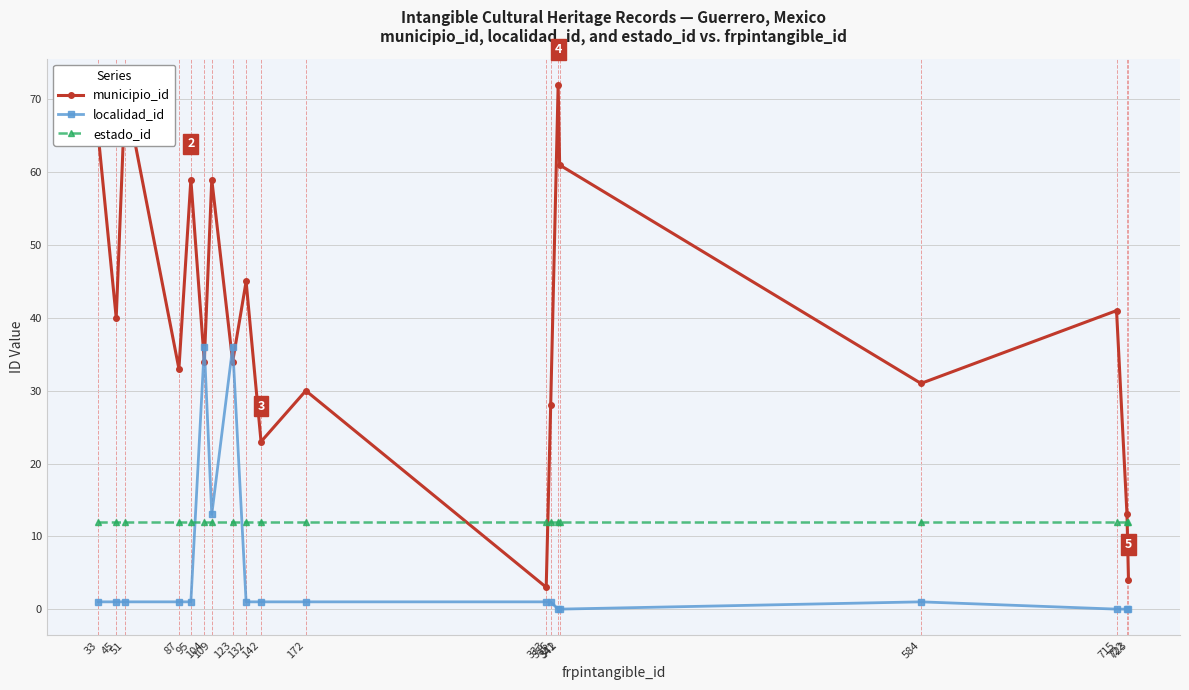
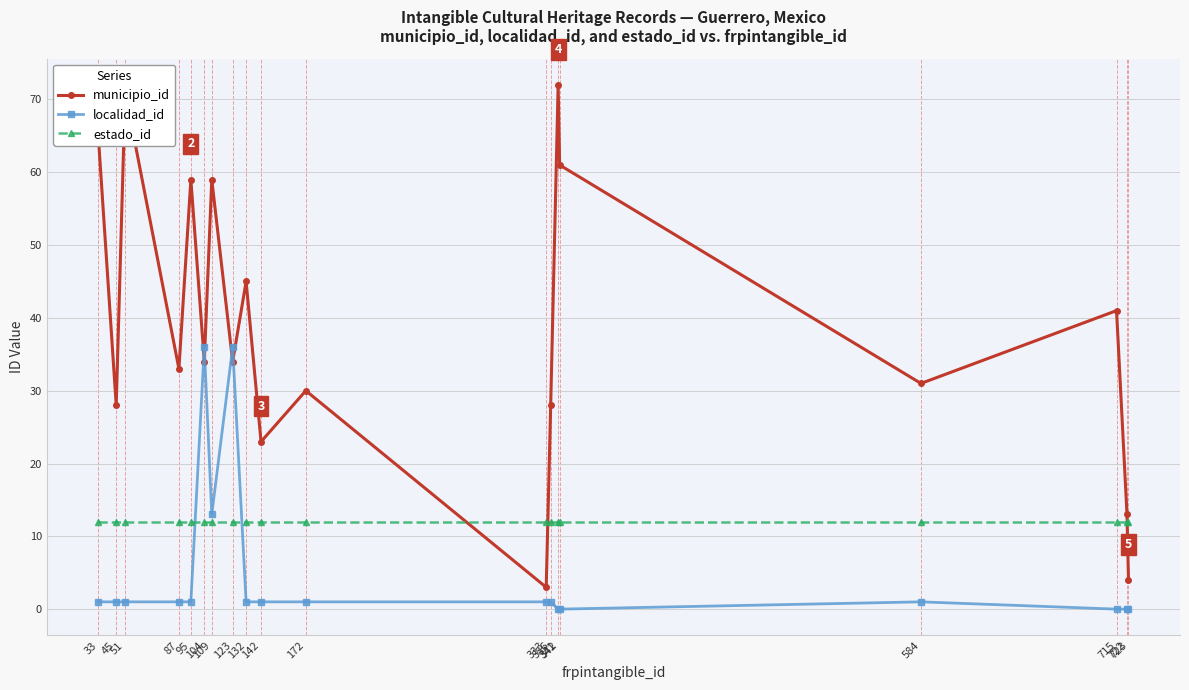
  {
    "municipio_id": {
-     "45": 40,
+     "45": 28,
      "87": 33,
      "95": 59,
      "104": 34,
      "109": 59,
      "123": 34,
      "132": 45,
      "142": 23,
      "172": 30,
      "333": 3,
      "336": 28,
      "341": 72,
      "342": 61,
      "584": 31,
      "715": 41,
      "722": 13,
      "723": 4
    },
    "localidad_id": {
      "33": 1,
      "45": 1,
      "51": 1,
      "87": 1,
      "95": 1,
      "104": 36,
      "109": 13,
      "123": 36,
      "132": 1,
      "142": 1,
      "172": 1,
      "333": 1,
      "336": 1,
      "341": 0,
      "342": 0,
      "584": 1,
      "715": 0,
      "722": 0,
      "723": 0
    },
    "estado_id": {
      "33": 12,
      "45": 12,
      "51": 12,
      "87": 12,
      "95": 12,
      "104": 12,
      "109": 12,
      "123": 12,
      "132": 12,
      "142": 12,
      "172": 12,
      "333": 12,
      "336": 12,
      "341": 12,
      "342": 12,
      "584": 12,
      "715": 12
    }
  }
